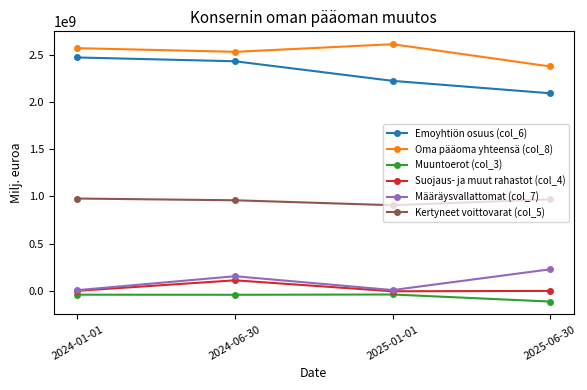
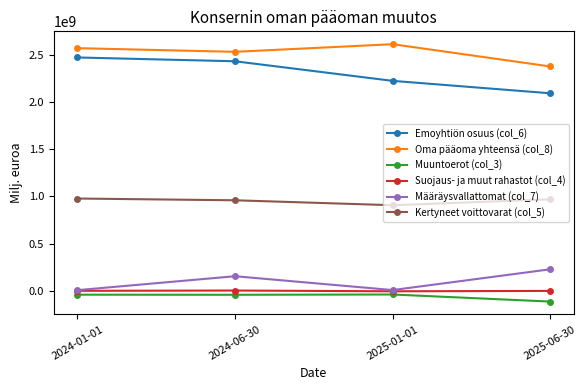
  {
    "Emoyhtiön osuus (col_6)": {
      "2024-01-01": 2500000000,
      "2024-06-30": 2400000000,
      "2025-01-01": 2200000000,
      "2025-06-30": 2100000000
    },
    "Oma pääoma yhteensä (col_8)": {
      "2024-01-01": 2600000000,
      "2024-06-30": 2500000000,
      "2025-01-01": 2600000000,
      "2025-06-30": 2400000000
    },
    "Muuntoerot (col_3)": {
      "2024-01-01": 0,
      "2024-06-30": 0,
      "2025-01-01": 0,
      "2025-06-30": -100000000
    },
    "Suojaus- ja muut rahastot (col_4)": {
-     "2024-06-30": 100000000,
+     "2024-06-30": 0,
      "2025-06-30": 0
    },
    "Määräysvallattomat (col_7)": {
      "2024-06-30": 200000000,
      "2025-06-30": 200000000
    },
    "Kertyneet voittovarat (col_5)": {
      "2024-01-01": 1000000000,
      "2024-06-30": 1000000000
    }
  }
